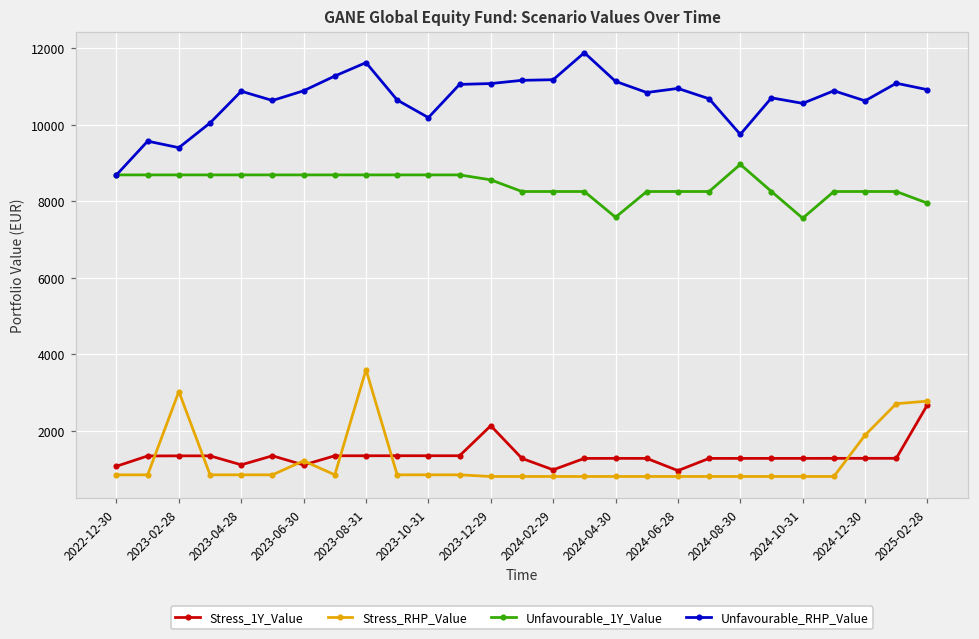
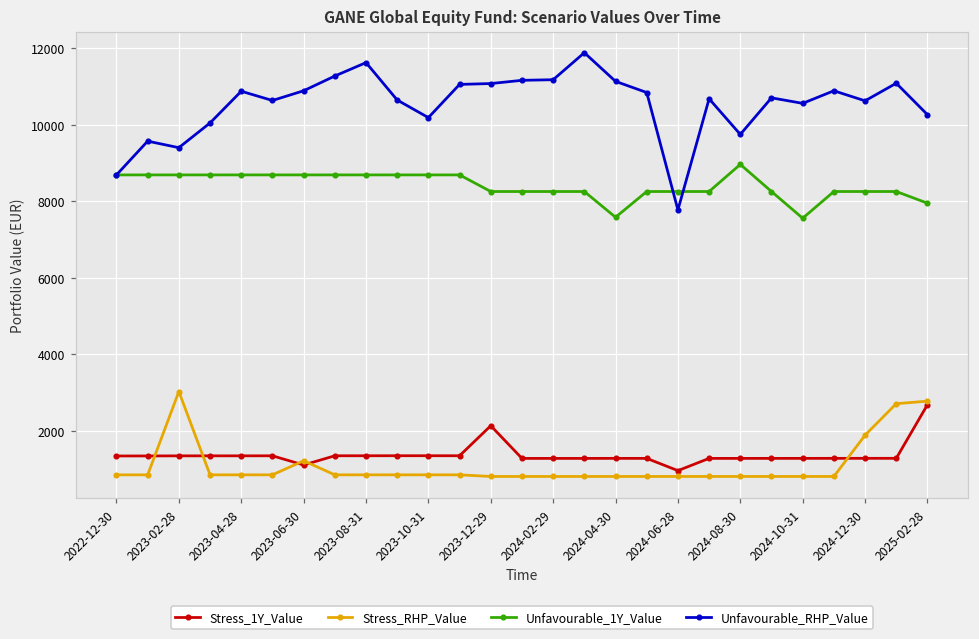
  {
    "Stress_1Y_Value": {
-     "2022-12-30": 1100,
+     "2022-12-30": 1300,
      "2023-02-28": 1300,
-     "2023-04-28": 1100,
+     "2023-04-28": 1300,
      "2023-06-30": 1100,
      "2023-08-31": 1300,
      "2023-10-31": 1300,
      "2023-12-29": 2100,
-     "2024-02-29": 1000,
+     "2024-02-29": 1300,
      "2024-04-30": 1300,
      "2024-06-28": 1000,
      "2024-08-30": 1300,
      "2024-10-31": 1300,
      "2024-12-30": 1300,
      "2025-02-28": 2700
    },
    "Stress_RHP_Value": {
      "2022-12-30": 800,
      "2023-02-28": 3000,
      "2023-04-28": 800,
      "2023-06-30": 1200,
-     "2023-08-31": 3600,
+     "2023-08-31": 800,
      "2023-10-31": 800,
      "2023-12-29": 800,
      "2024-02-29": 800,
      "2024-04-30": 800,
      "2024-06-28": 800,
      "2024-08-30": 800,
      "2024-10-31": 800,
      "2024-12-30": 1900,
      "2025-02-28": 2800
    },
    "Unfavourable_1Y_Value": {
      "2023-02-28": 8700,
      "2023-04-28": 8700,
      "2023-06-30": 8700,
      "2023-08-31": 8700,
      "2023-10-31": 8700,
-     "2023-12-29": 8600,
+     "2023-12-29": 8300,
      "2024-02-29": 8300,
      "2024-04-30": 7600,
      "2024-06-28": 8300,
      "2024-08-30": 9000,
      "2024-10-31": 7600,
      "2024-12-30": 8300,
      "2025-02-28": 8000
    },
    "Unfavourable_RHP_Value": {
      "2023-02-28": 9400,
      "2023-04-28": 10900,
      "2023-06-30": 10900,
      "2023-08-31": 11600,
      "2023-10-31": 10200,
      "2023-12-29": 11100,
      "2024-02-29": 11200,
      "2024-04-30": 11100,
-     "2024-06-28": 11000,
+     "2024-06-28": 7800,
      "2024-08-30": 9700,
      "2024-10-31": 10600,
      "2024-12-30": 10600,
-     "2025-02-28": 10900
+     "2025-02-28": 10300
    }
  }
